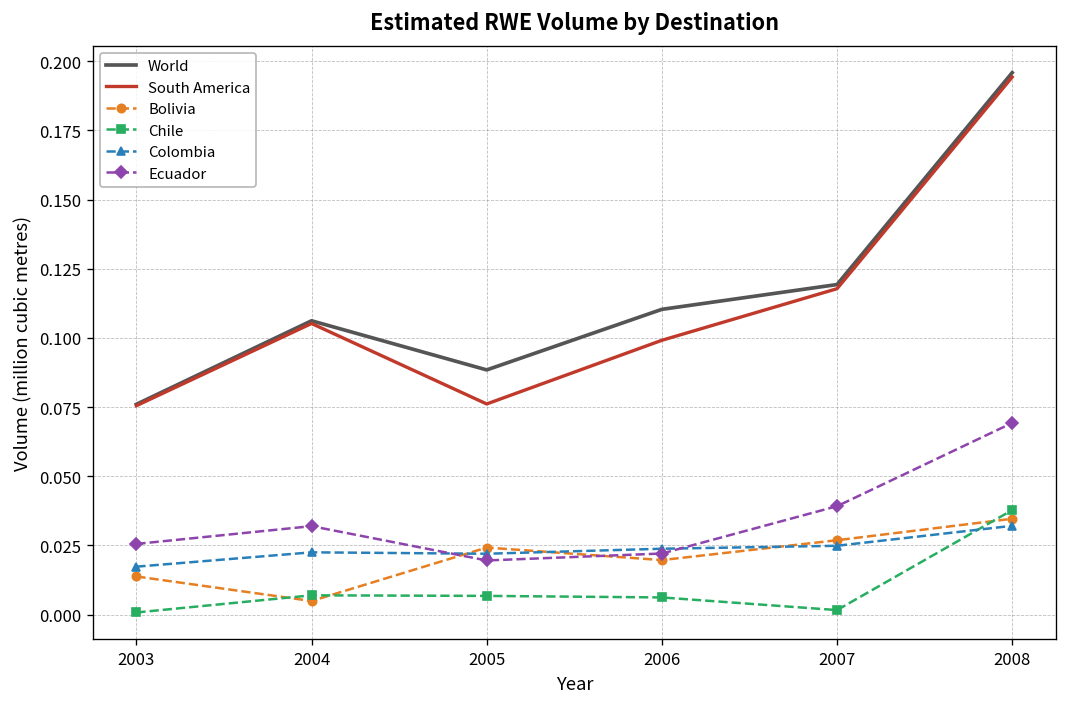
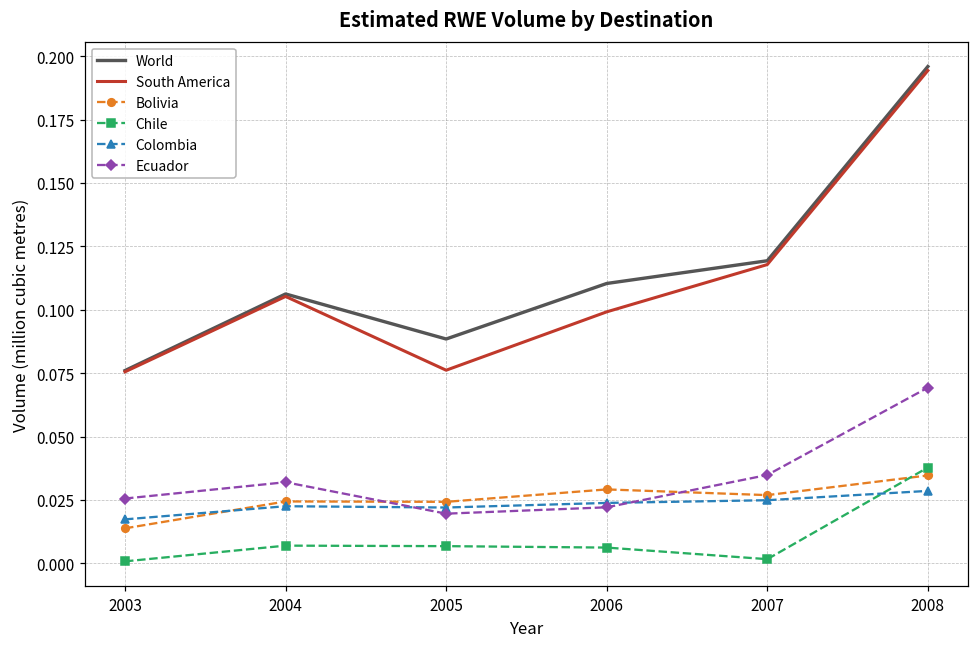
  {
    "World": {
      "2005": 0.088,
      "2006": 0.110,
      "2007": 0.119,
      "2008": 0.196
    },
    "South America": {
      "2005": 0.076,
      "2006": 0.099,
      "2007": 0.118,
      "2008": 0.194
    },
    "Bolivia": {
      "2003": 0.014,
-     "2004": 0.005,
+     "2004": 0.024,
      "2005": 0.024,
-     "2006": 0.020,
+     "2006": 0.029,
      "2007": 0.027,
      "2008": 0.035
    },
    "Chile": {
      "2003": 0.001,
      "2004": 0.007,
      "2005": 0.007,
      "2006": 0.006,
      "2007": 0.002,
      "2008": 0.038
    },
    "Colombia": {
      "2003": 0.017,
      "2004": 0.023,
      "2005": 0.022,
      "2006": 0.024,
      "2007": 0.025,
-     "2008": 0.032
+     "2008": 0.029
    },
    "Ecuador": {
      "2003": 0.026,
      "2004": 0.032,
      "2005": 0.020,
      "2006": 0.022,
-     "2007": 0.039,
+     "2007": 0.035,
      "2008": 0.069
    }
  }
